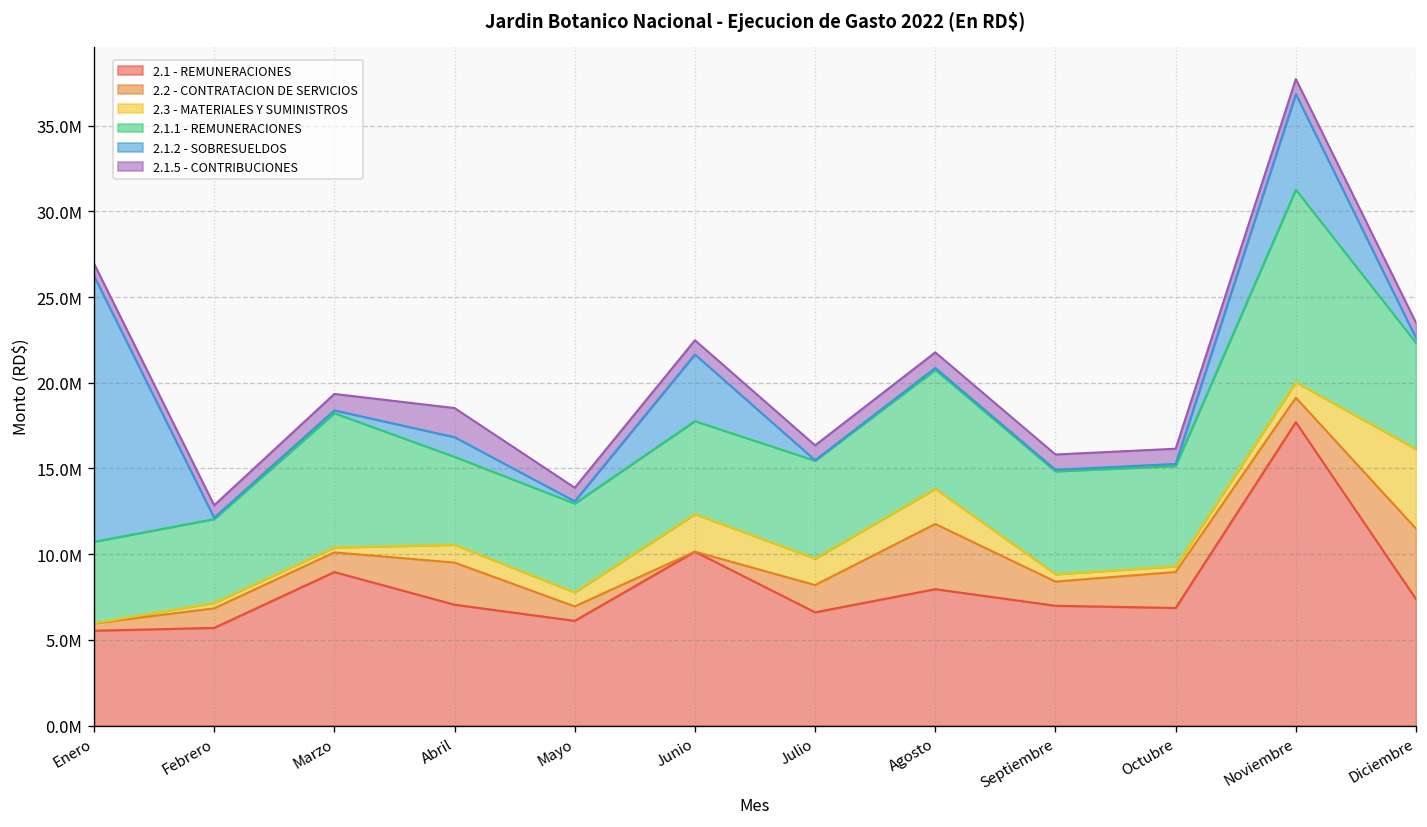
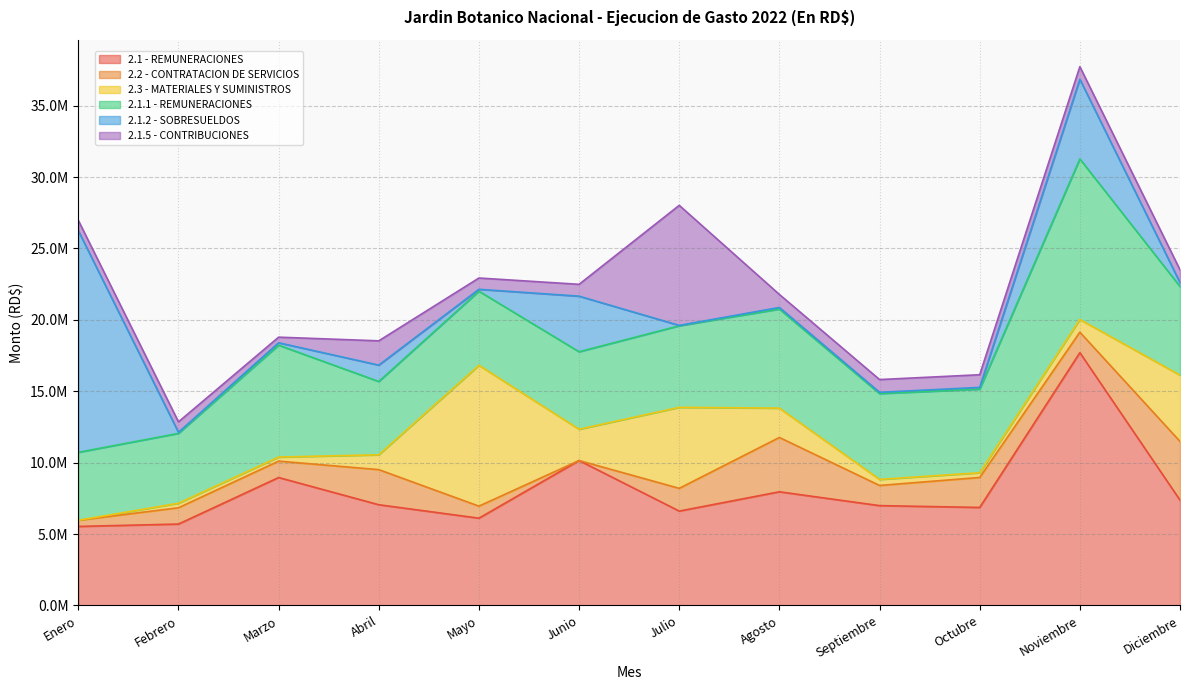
  {
    "2.3 - MATERIALES Y SUMINISTROS": {
      "Febrero": 300000,
      "Marzo": 300000,
      "Abril": 1000000,
-     "Mayo": 800000,
+     "Mayo": 9900000,
      "Junio": 2200000,
-     "Julio": 1500000,
+     "Julio": 5700000,
      "Agosto": 2100000,
      "Septiembre": 400000,
      "Octubre": 300000,
      "Noviembre": 900000,
      "Diciembre": 4600000
    },
    "2.1.1 - REMUNERACIONES": {
      "Enero": 4800000,
      "Abril": 5100000,
      "Junio": 5400000,
      "Noviembre": 11200000,
      "Diciembre": 6200000
    },
    "2.1.2 - SOBRESUELDOS": {
      "Enero": 15500000,
      "Abril": 1100000,
      "Junio": 3900000,
      "Noviembre": 5600000,
      "Diciembre": 300000
    },
    "2.1.5 - CONTRIBUCIONES": {
      "Enero": 700000,
      "Febrero": 700000,
-     "Marzo": 1000000,
+     "Marzo": 400000,
      "Abril": 1700000,
      "Mayo": 800000,
      "Junio": 800000,
-     "Julio": 900000,
+     "Julio": 8400000,
      "Agosto": 900000,
      "Septiembre": 900000,
      "Octubre": 900000,
      "Noviembre": 900000,
      "Diciembre": 900000
    }
  }
